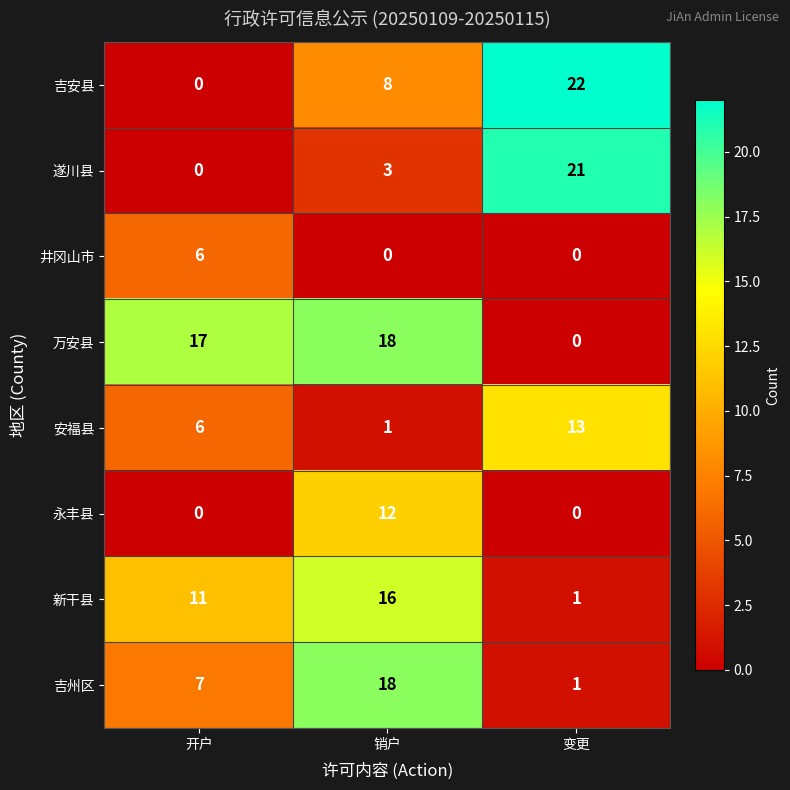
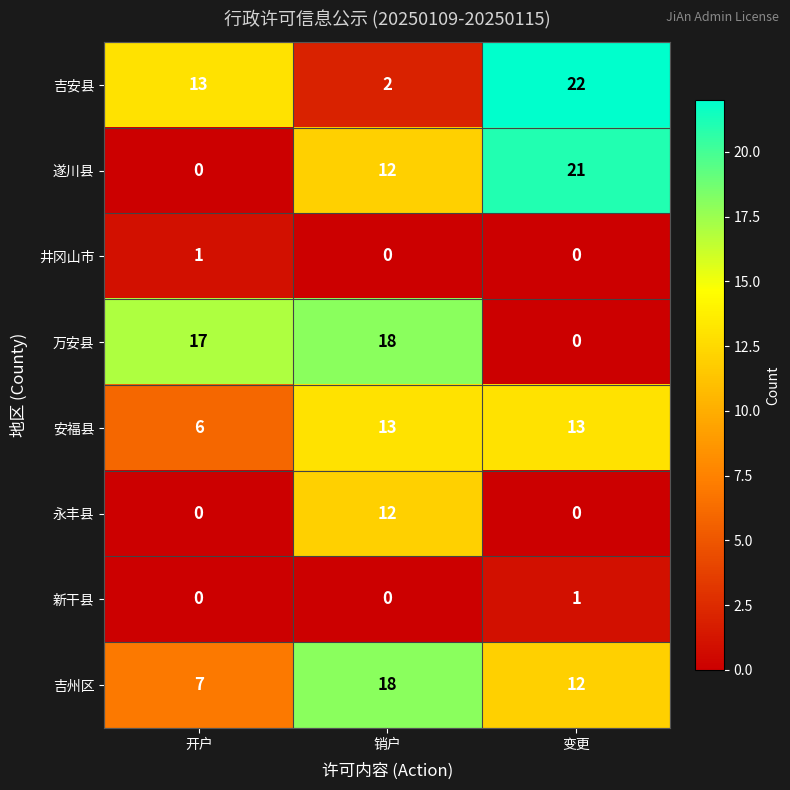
  {
    "吉安县": {
-     "开户": 0,
-     "销户": 8,
+     "开户": 13,
+     "销户": 2,
      "变更": 22
    },
    "遂川县": {
      "开户": 0,
-     "销户": 3,
+     "销户": 12,
      "变更": 21
    },
    "井冈山市": {
-     "开户": 6,
+     "开户": 1,
      "销户": 0,
      "变更": 0
    },
    "万安县": {
      "开户": 17,
      "销户": 18,
      "变更": 0
    },
    "安福县": {
      "开户": 6,
-     "销户": 1,
+     "销户": 13,
      "变更": 13
    },
    "永丰县": {
      "开户": 0,
      "销户": 12,
      "变更": 0
    },
    "新干县": {
-     "开户": 11,
-     "销户": 16,
+     "开户": 0,
+     "销户": 0,
      "变更": 1
    },
    "吉州区": {
      "开户": 7,
      "销户": 18,
-     "变更": 1
+     "变更": 12
    }
  }
